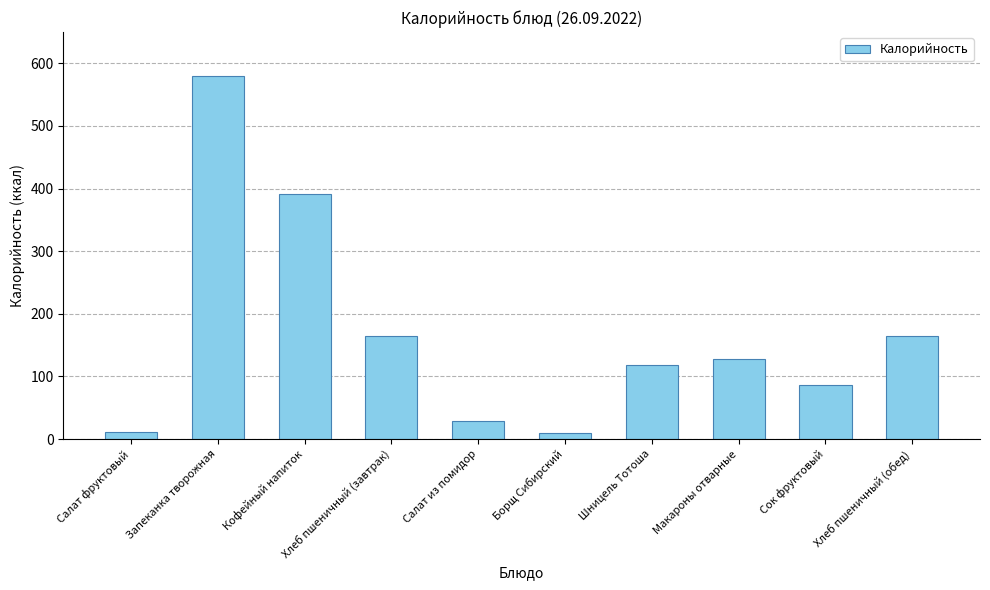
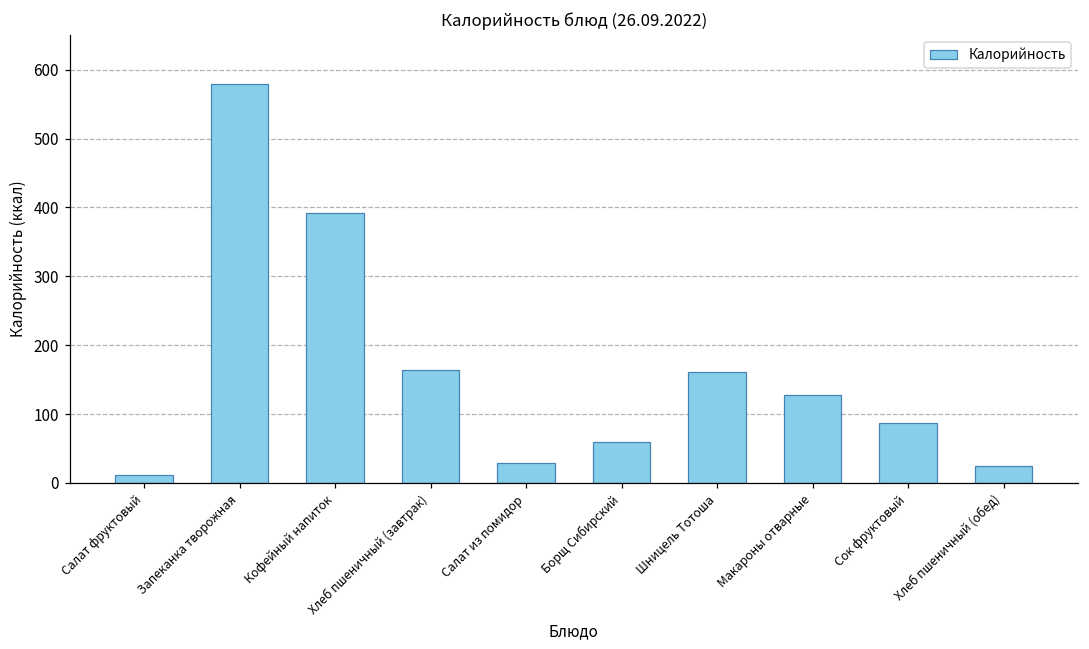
  {
    "Салат фруктовый": 10,
    "Запеканка творожная": 580,
    "Кофейный напиток": 390,
    "Хлеб пшеничный (завтрак)": 160,
    "Салат из помидор": 30,
-   "Борщ Сибирский": 10,
-   "Шницель Тотоша": 120,
+   "Борщ Сибирский": 60,
+   "Шницель Тотоша": 160,
    "Макароны отварные": 130,
    "Сок фруктовый": 90,
-   "Хлеб пшеничный (обед)": 160
+   "Хлеб пшеничный (обед)": 20
  }
